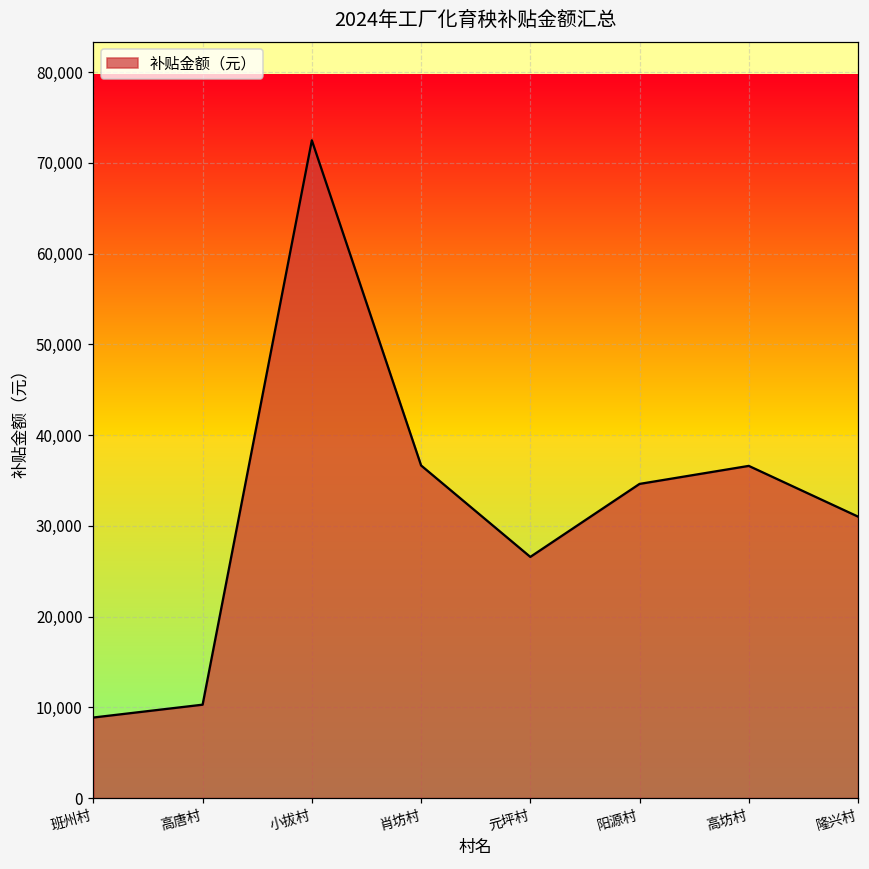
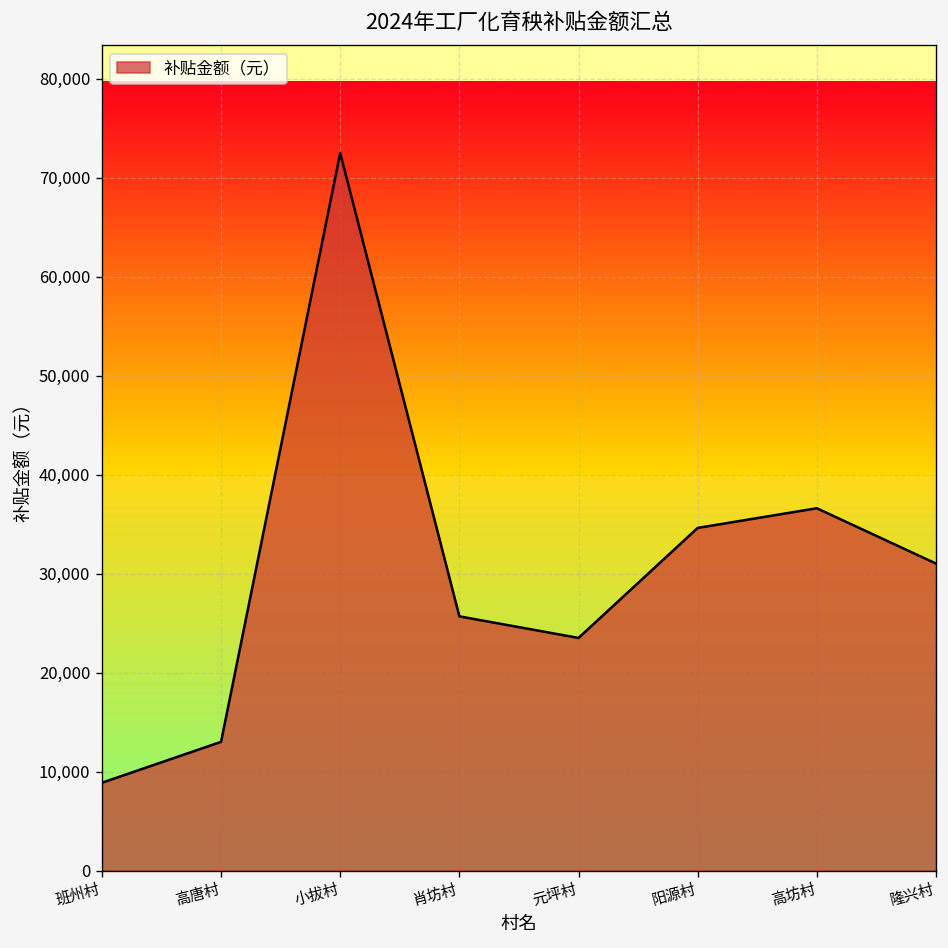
  {
    "班州村": "9,000",
-   "高唐村": "10,000",
+   "高唐村": "13,000",
    "小拔村": "72,000",
-   "肖坊村": "37,000",
-   "元坪村": "27,000",
+   "肖坊村": "26,000",
+   "元坪村": "24,000",
    "阳源村": "35,000",
    "高坊村": "37,000",
    "隆兴村": "31,000"
  }
